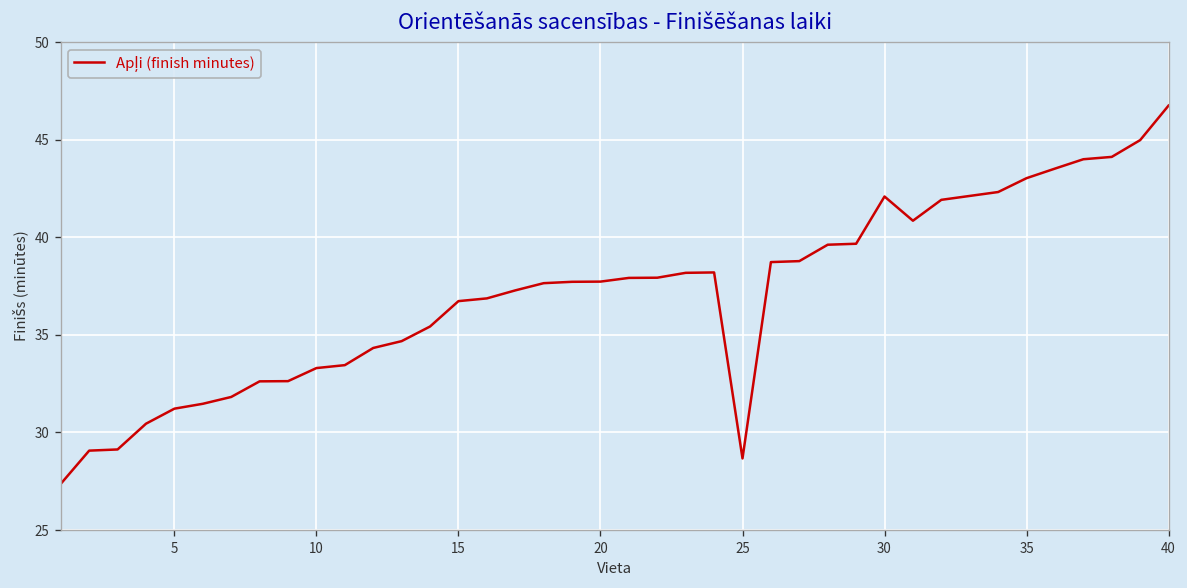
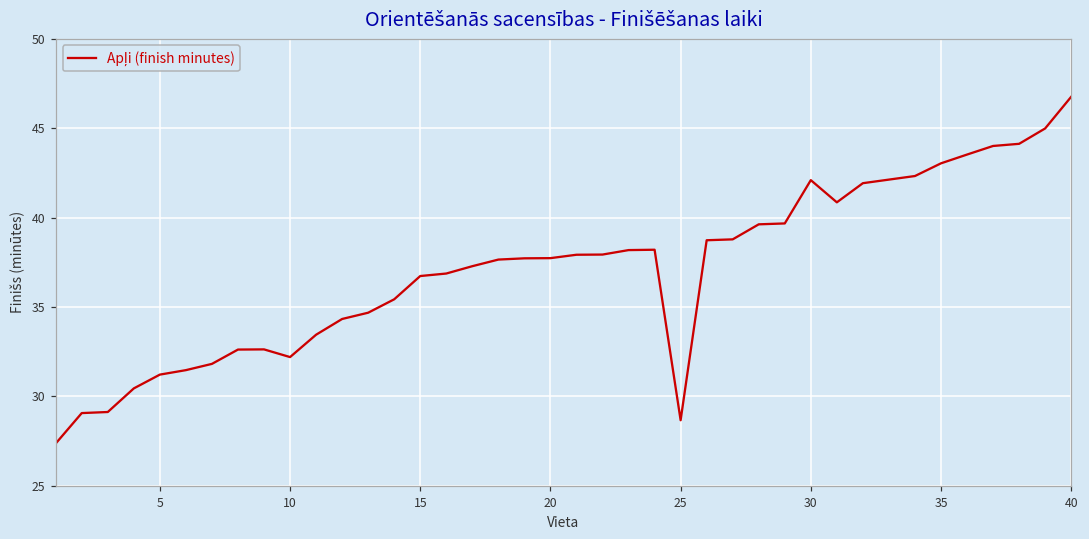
  {
    "5": 31.2,
-   "10": 33.3,
+   "10": 32.2,
    "15": 36.7,
    "20": 37.7,
    "25": 28.7,
    "30": 42.1,
    "35": 43.0,
    "40": 46.8
  }
